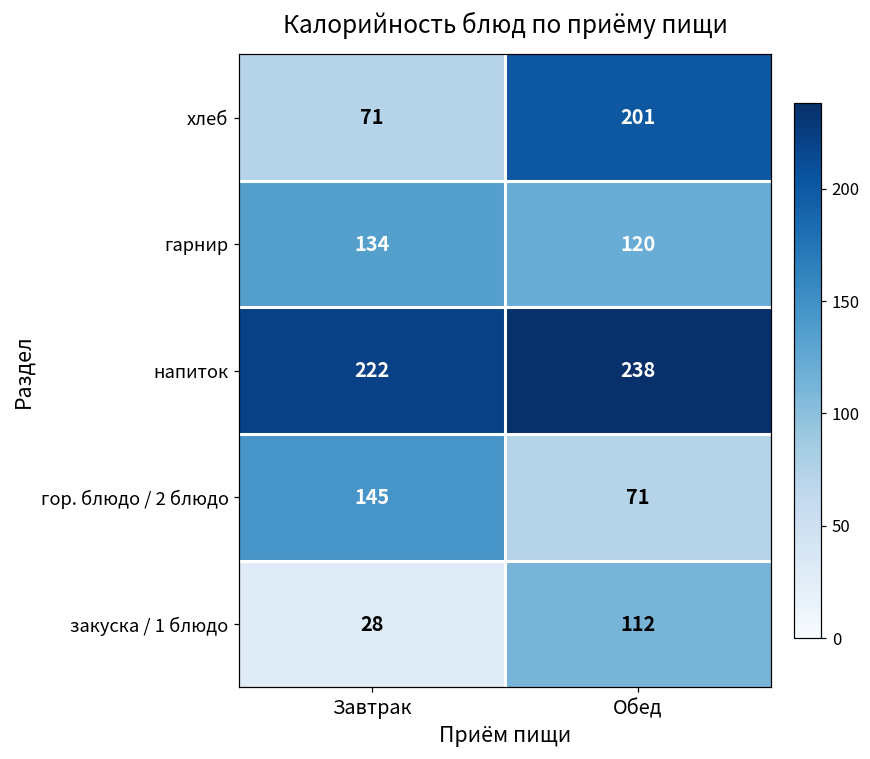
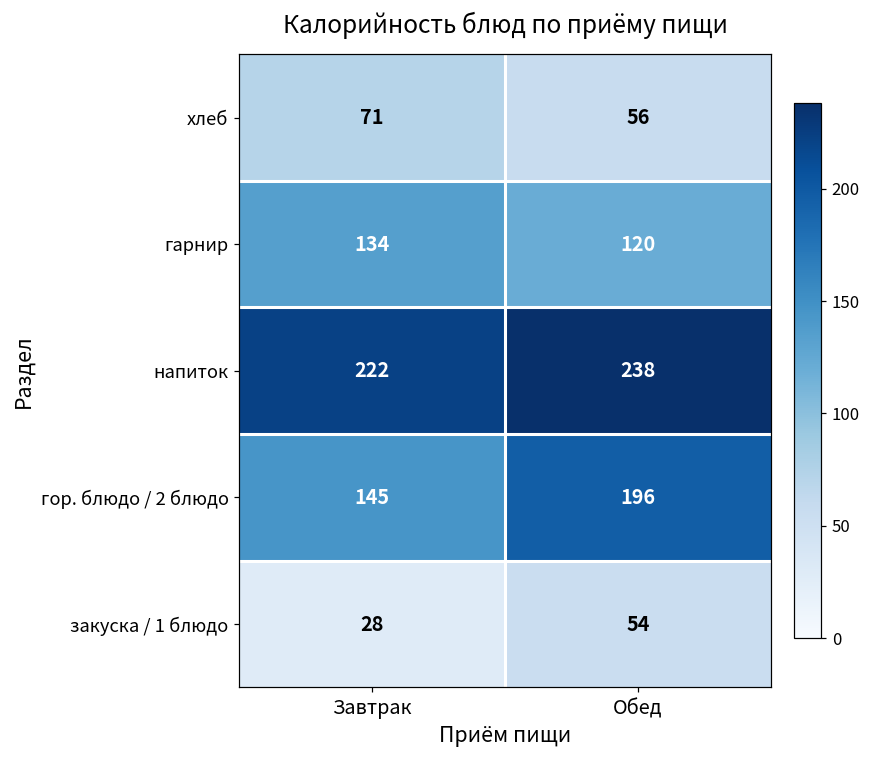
  {
    "хлеб": {
      "Завтрак": 71,
-     "Обед": 201
+     "Обед": 56
    },
    "гарнир": {
      "Завтрак": 134,
      "Обед": 120
    },
    "напиток": {
      "Завтрак": 222,
      "Обед": 238
    },
    "гор. блюдо / 2 блюдо": {
      "Завтрак": 145,
-     "Обед": 71
+     "Обед": 196
    },
    "закуска / 1 блюдо": {
      "Завтрак": 28,
-     "Обед": 112
+     "Обед": 54
    }
  }
